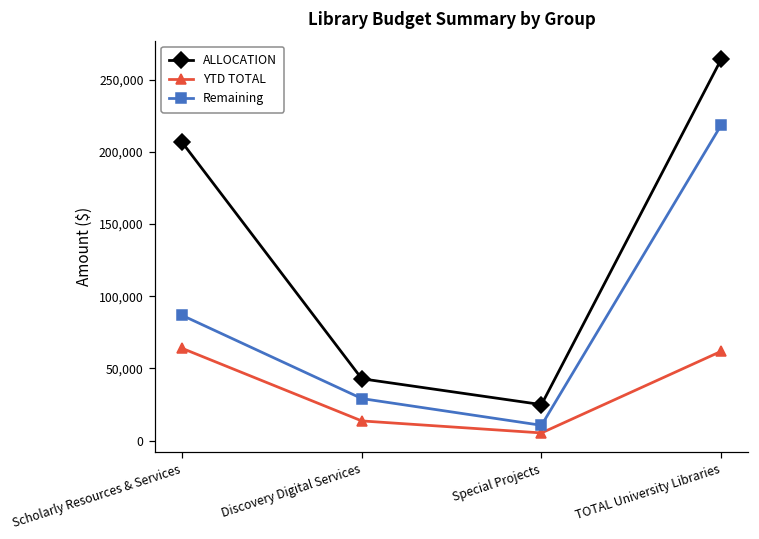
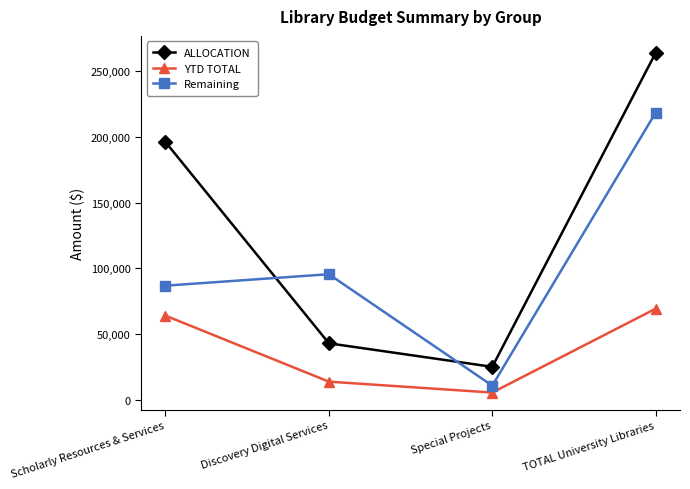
  {
    "ALLOCATION": {
-     "Scholarly Resources & Services": "207,000",
+     "Scholarly Resources & Services": "196,000",
      "Discovery Digital Services": "43,000",
      "Special Projects": "25,000",
      "TOTAL University Libraries": "264,000"
    },
    "YTD TOTAL": {
      "Scholarly Resources & Services": "64,000",
      "Discovery Digital Services": "14,000",
      "Special Projects": "5,000",
-     "TOTAL University Libraries": "62,000"
+     "TOTAL University Libraries": "69,000"
    },
    "Remaining": {
      "Scholarly Resources & Services": "87,000",
-     "Discovery Digital Services": "29,000",
+     "Discovery Digital Services": "96,000",
      "Special Projects": "11,000",
      "TOTAL University Libraries": "219,000"
    }
  }
